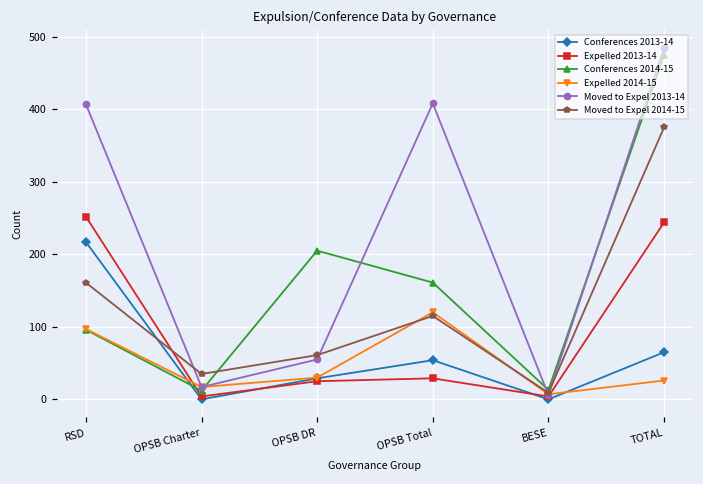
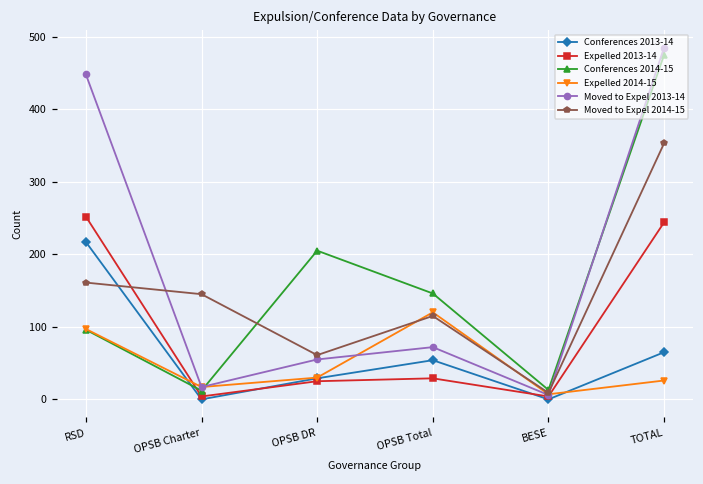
  {
    "Conferences 2013-14": {
      "RSD": 220,
      "OPSB Charter": 0,
      "OPSB Total": 50,
      "BESE": 0,
      "TOTAL": 70
    },
    "Expelled 2013-14": {
      "RSD": 250,
      "OPSB Charter": 0,
      "OPSB DR": 30,
      "OPSB Total": 30,
      "TOTAL": 240
    },
    "Conferences 2014-15": {
      "OPSB Charter": 10,
      "OPSB DR": 210,
-     "OPSB Total": 160,
+     "OPSB Total": 150,
      "BESE": 10
    },
    "Expelled 2014-15": {
      "OPSB Total": 120,
      "TOTAL": 30
    },
    "Moved to Expel 2013-14": {
-     "RSD": 410,
+     "RSD": 450,
      "OPSB DR": 60,
-     "OPSB Total": 410
+     "OPSB Total": 70
    },
    "Moved to Expel 2014-15": {
      "RSD": 160,
-     "OPSB Charter": 40,
+     "OPSB Charter": 150,
      "OPSB DR": 60,
      "OPSB Total": 120,
-     "TOTAL": 380
+     "TOTAL": 350
    }
  }
